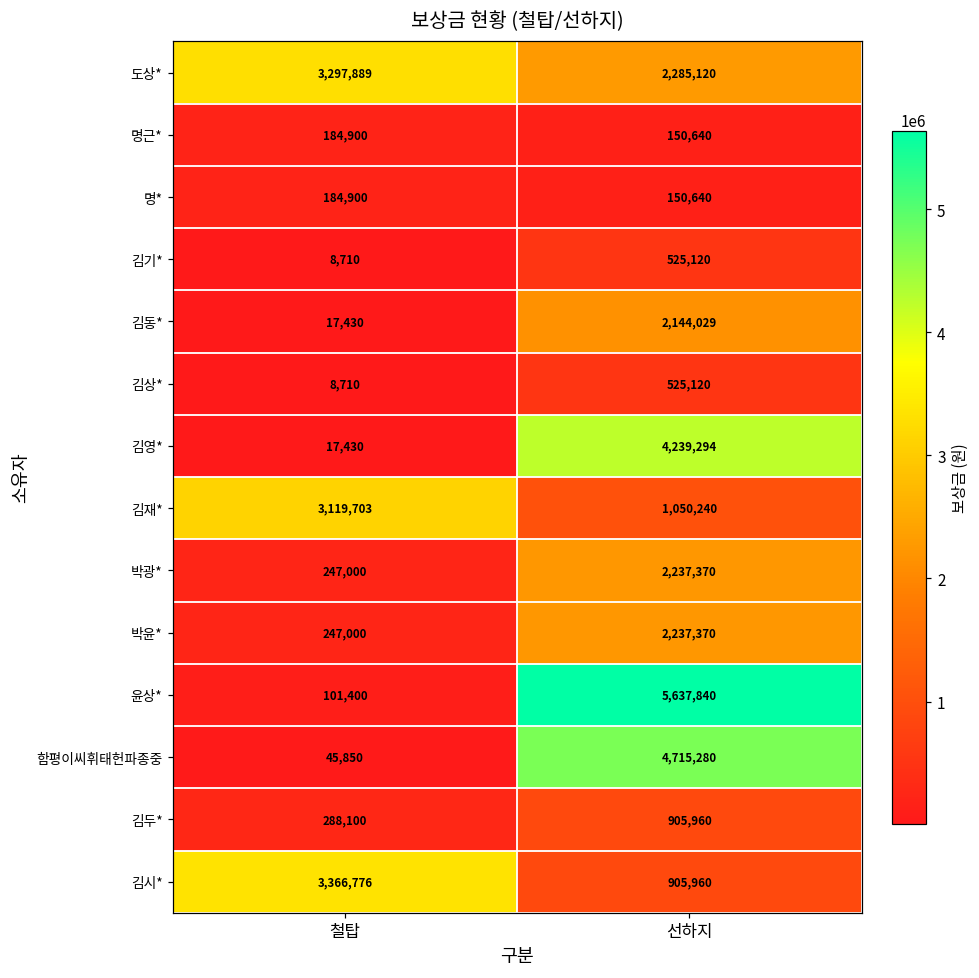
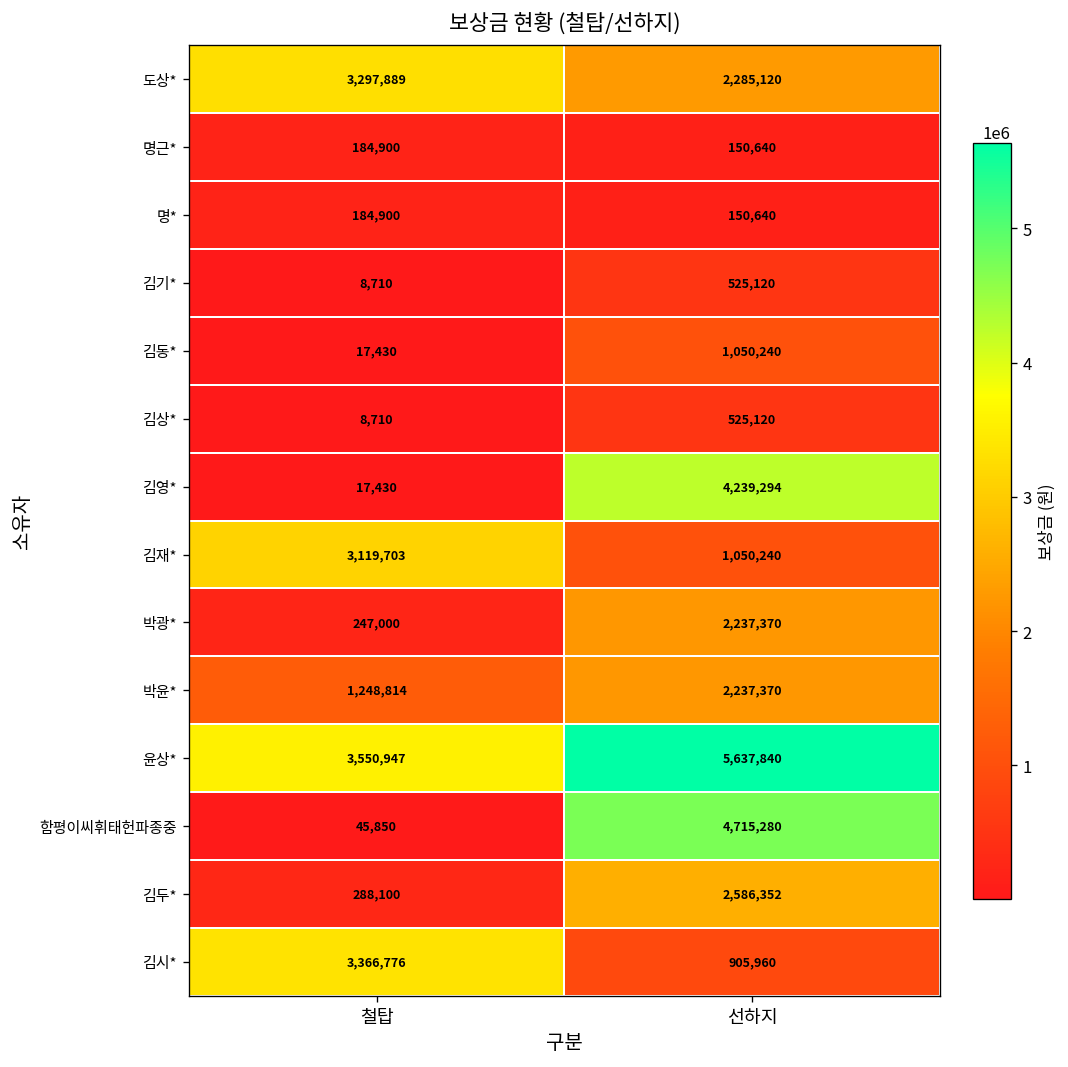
  {
    "도상*": {
      "철탑": "3,297,889",
      "선하지": "2,285,120"
    },
    "명근*": {
      "철탑": "184,900",
      "선하지": "150,640"
    },
    "명*": {
      "철탑": "184,900",
      "선하지": "150,640"
    },
    "김기*": {
      "철탑": "8,710",
      "선하지": "525,120"
    },
    "김동*": {
      "철탑": "17,430",
-     "선하지": "2,144,029"
+     "선하지": "1,050,240"
    },
    "김상*": {
      "철탑": "8,710",
      "선하지": "525,120"
    },
    "김영*": {
      "철탑": "17,430",
      "선하지": "4,239,294"
    },
    "김재*": {
      "철탑": "3,119,703",
      "선하지": "1,050,240"
    },
    "박광*": {
      "철탑": "247,000",
      "선하지": "2,237,370"
    },
    "박윤*": {
-     "철탑": "247,000",
+     "철탑": "1,248,814",
      "선하지": "2,237,370"
    },
    "윤상*": {
-     "철탑": "101,400",
+     "철탑": "3,550,947",
      "선하지": "5,637,840"
    },
    "함평이씨휘태헌파종중": {
      "철탑": "45,850",
      "선하지": "4,715,280"
    },
    "김두*": {
      "철탑": "288,100",
-     "선하지": "905,960"
+     "선하지": "2,586,352"
    },
    "김시*": {
      "철탑": "3,366,776",
      "선하지": "905,960"
    }
  }
